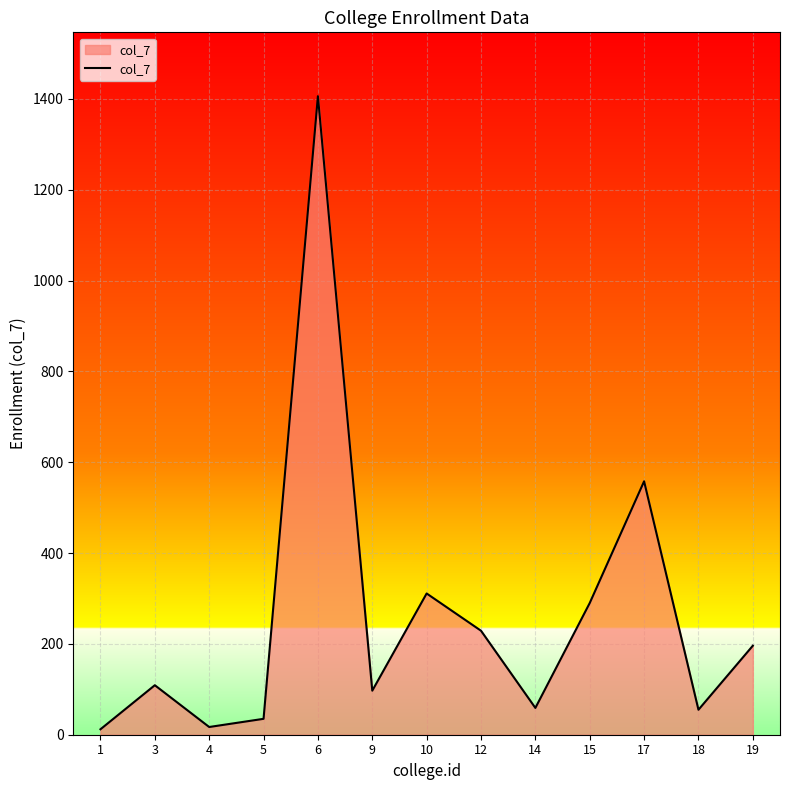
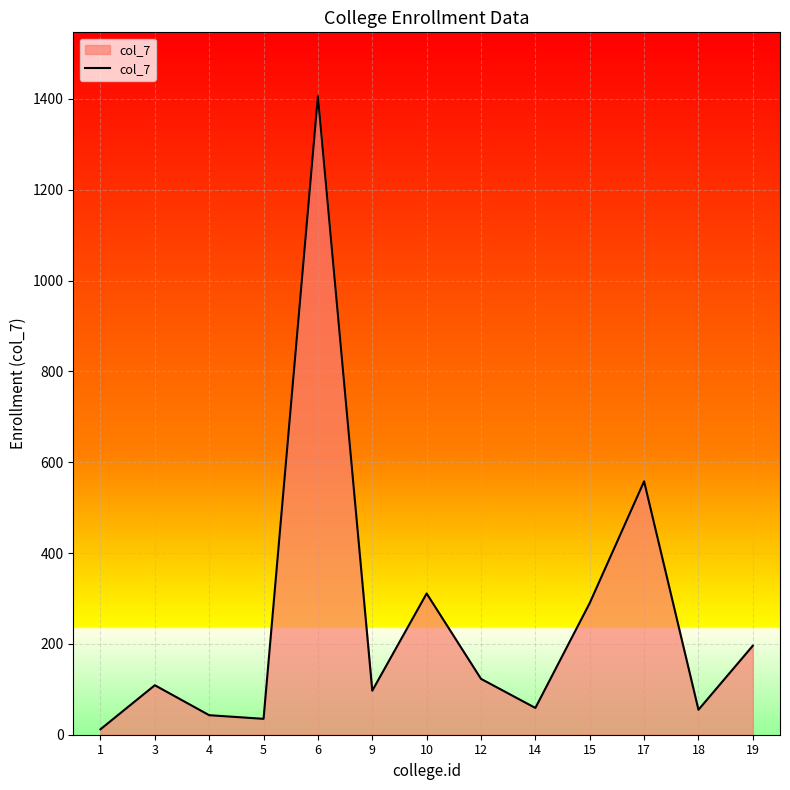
  {
    "1": 10,
    "3": 110,
-   "4": 20,
+   "4": 40,
    "5": 40,
    "6": 1410,
    "9": 100,
    "10": 310,
-   "12": 230,
+   "12": 120,
    "14": 60,
    "15": 290,
    "17": 560,
    "18": 60,
    "19": 200
  }
